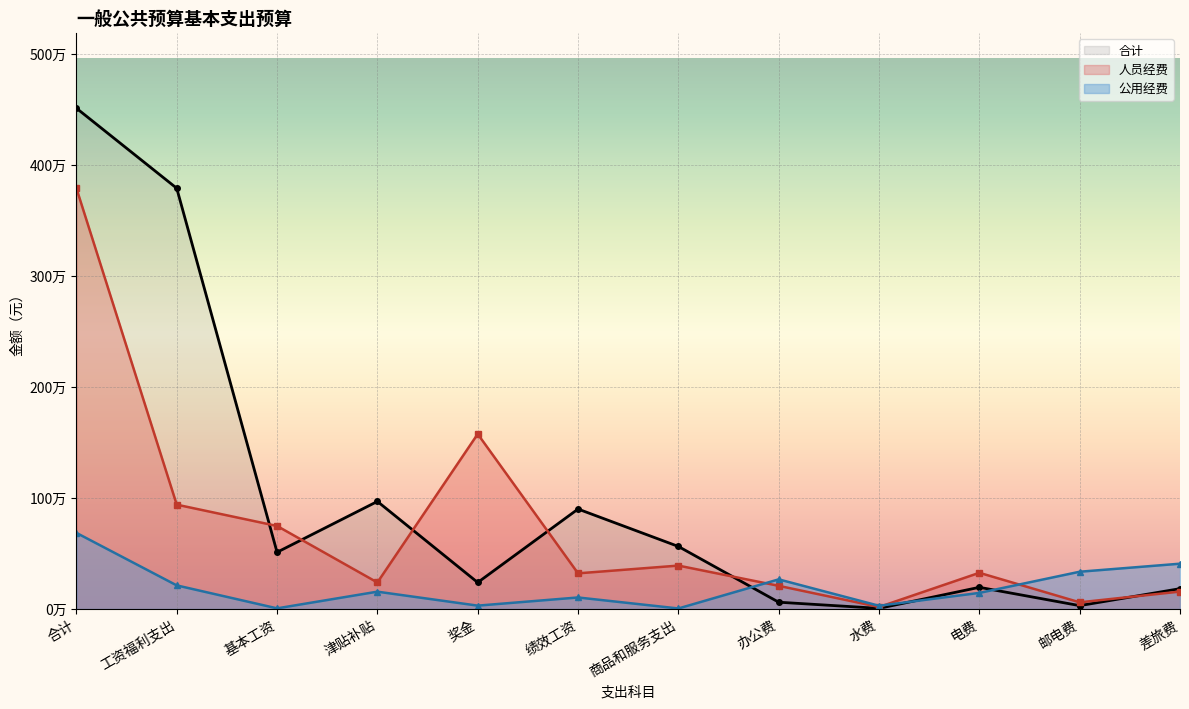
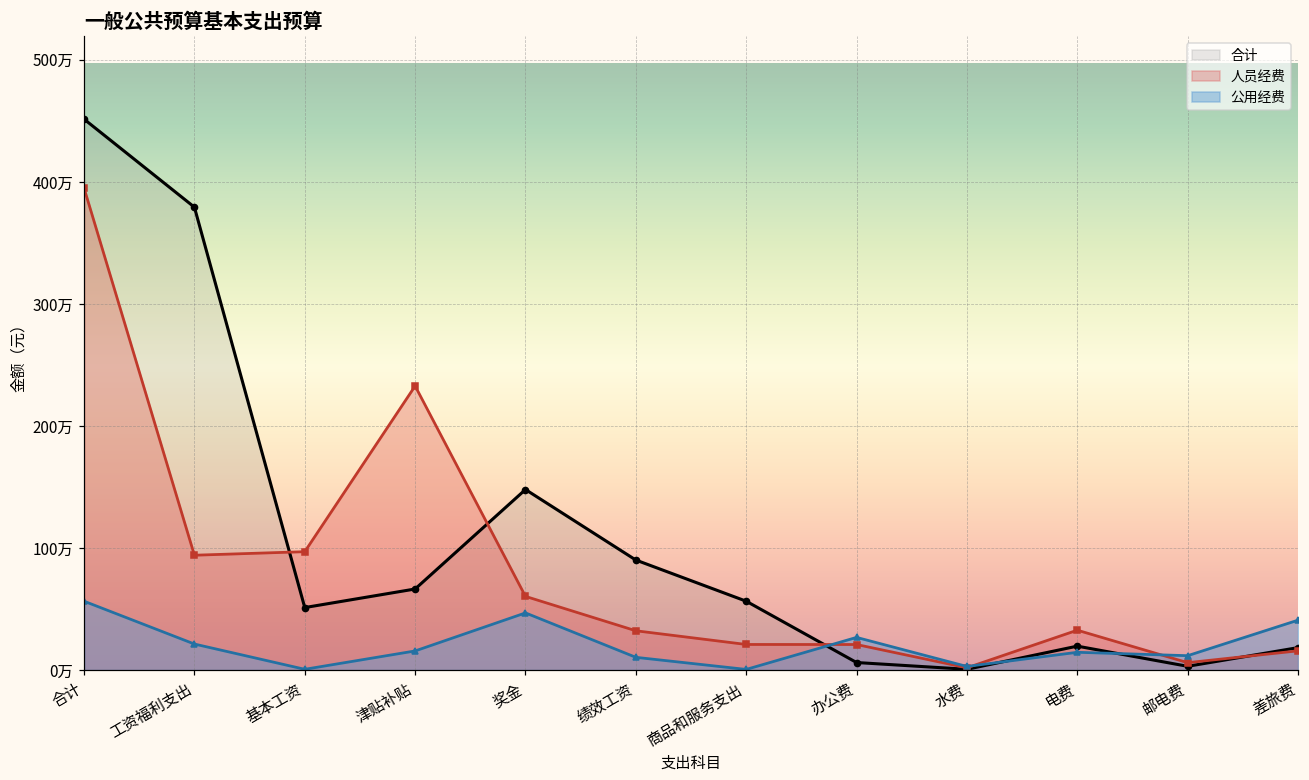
  {
    "合计": {
      "合计": "451万",
      "工资福利支出": "379万",
      "基本工资": "51万",
-     "津贴补贴": "97万",
-     "奖金": "24万",
+     "津贴补贴": "66万",
+     "奖金": "148万",
      "绩效工资": "90万",
      "商品和服务支出": "56万",
      "办公费": "6万",
      "电费": "20万",
      "邮电费": "3万",
      "差旅费": "18万"
    },
    "人员经费": {
-     "合计": "379万",
+     "合计": "395万",
      "工资福利支出": "94万",
-     "基本工资": "75万",
-     "津贴补贴": "24万",
-     "奖金": "158万",
+     "基本工资": "97万",
+     "津贴补贴": "233万",
+     "奖金": "60万",
      "绩效工资": "32万",
-     "商品和服务支出": "39万",
+     "商品和服务支出": "21万",
      "办公费": "21万",
      "电费": "33万",
      "邮电费": "6万",
      "差旅费": "16万"
    },
    "公用经费": {
-     "合计": "69万",
+     "合计": "56万",
      "工资福利支出": "21万",
      "基本工资": "1万",
      "津贴补贴": "16万",
-     "奖金": "3万",
+     "奖金": "47万",
      "绩效工资": "10万",
      "商品和服务支出": "1万",
      "办公费": "27万",
      "电费": "15万",
-     "邮电费": "34万",
+     "邮电费": "12万",
      "差旅费": "41万"
    }
  }
